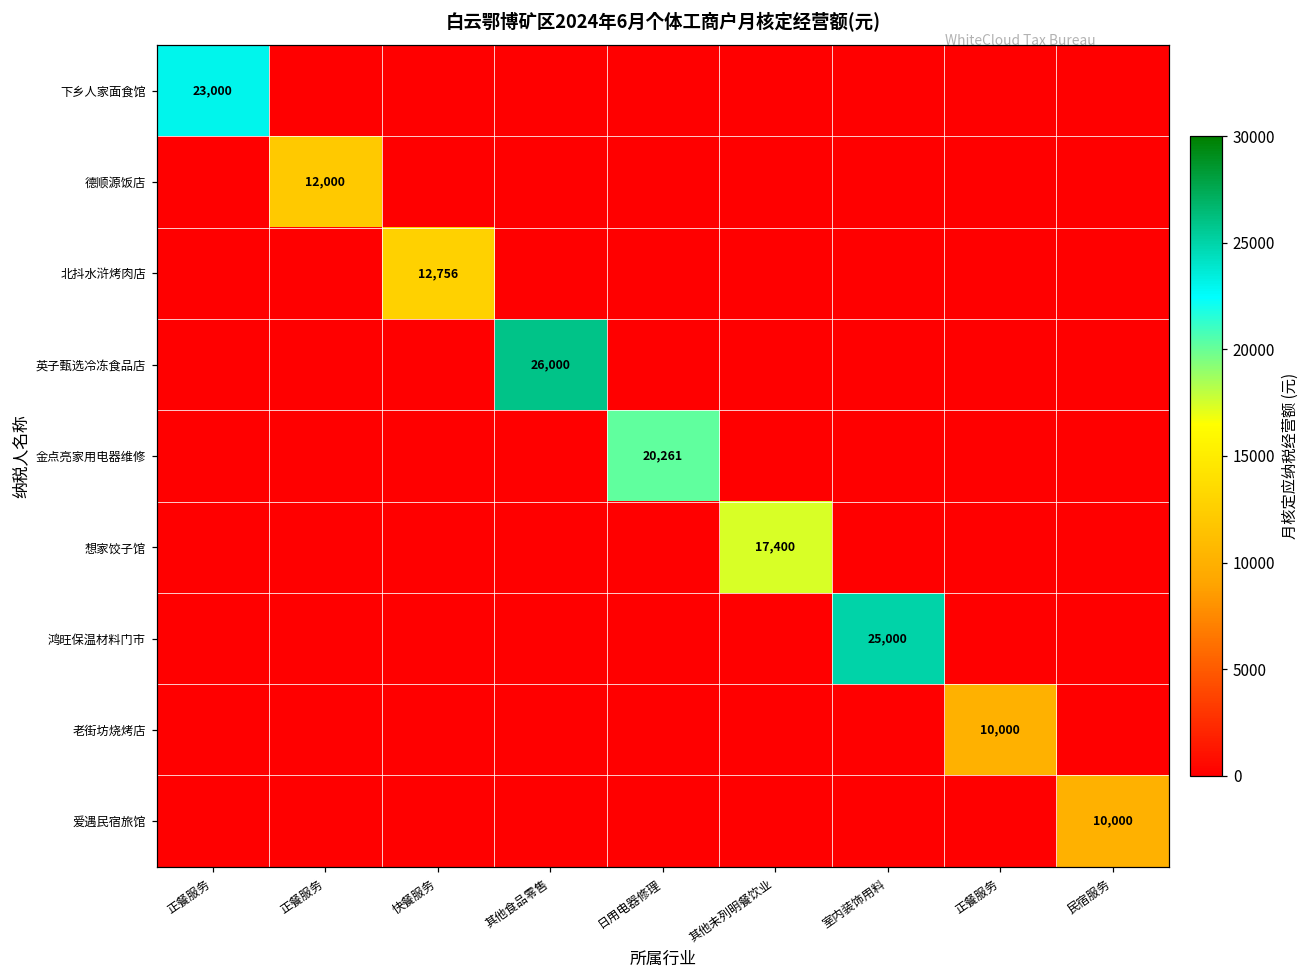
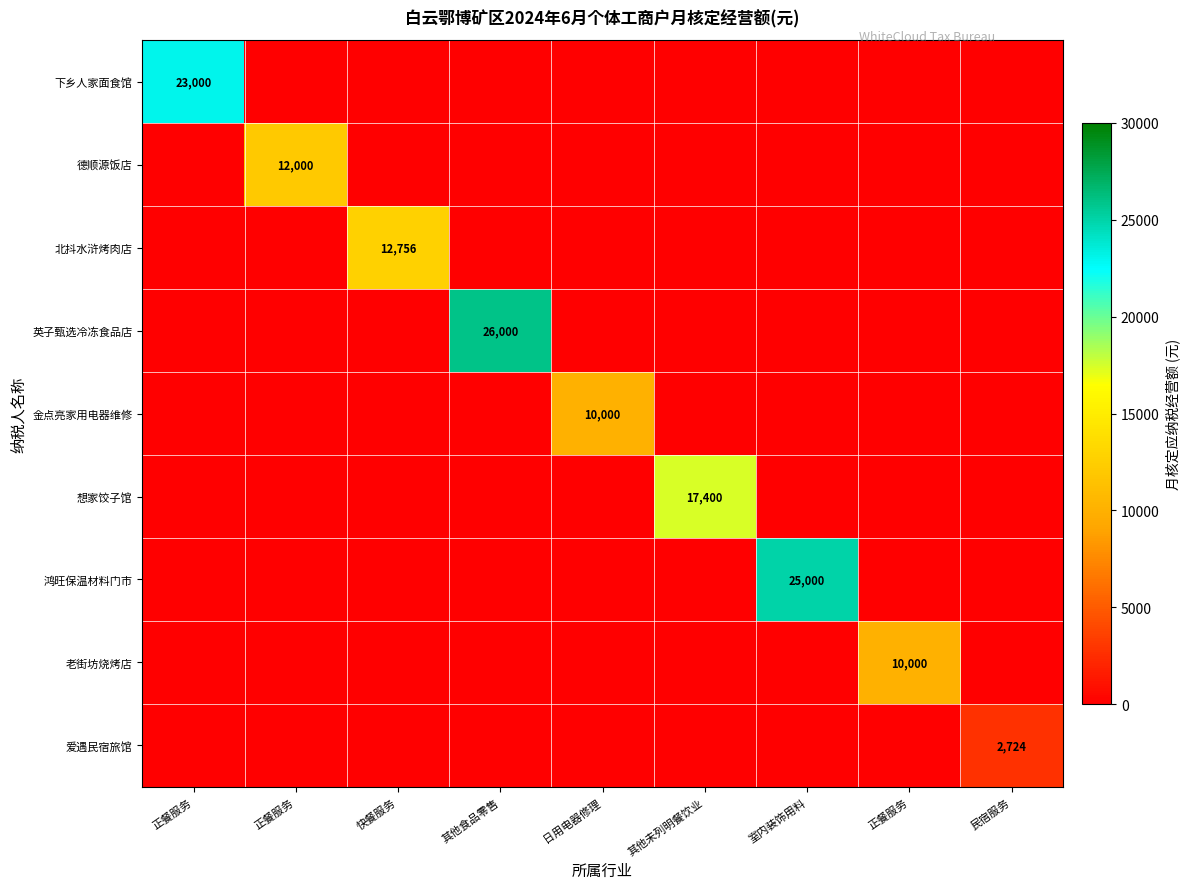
  {
    "北抖水浒烤肉店": {
      "快餐服务": "12,756"
    },
    "英子甄选冷冻食品店": {
      "其他食品零售": "26,000"
    },
    "金点亮家用电器维修": {
-     "日用电器修理": "20,261"
+     "日用电器修理": "10,000"
    },
    "想家饺子馆": {
      "其他未列明餐饮业": "17,400"
    },
    "鸿旺保温材料门市": {
      "室内装饰用料": "25,000"
    },
    "爱遇民宿旅馆": {
-     "民宿服务": "10,000"
+     "民宿服务": "2,724"
    }
  }
